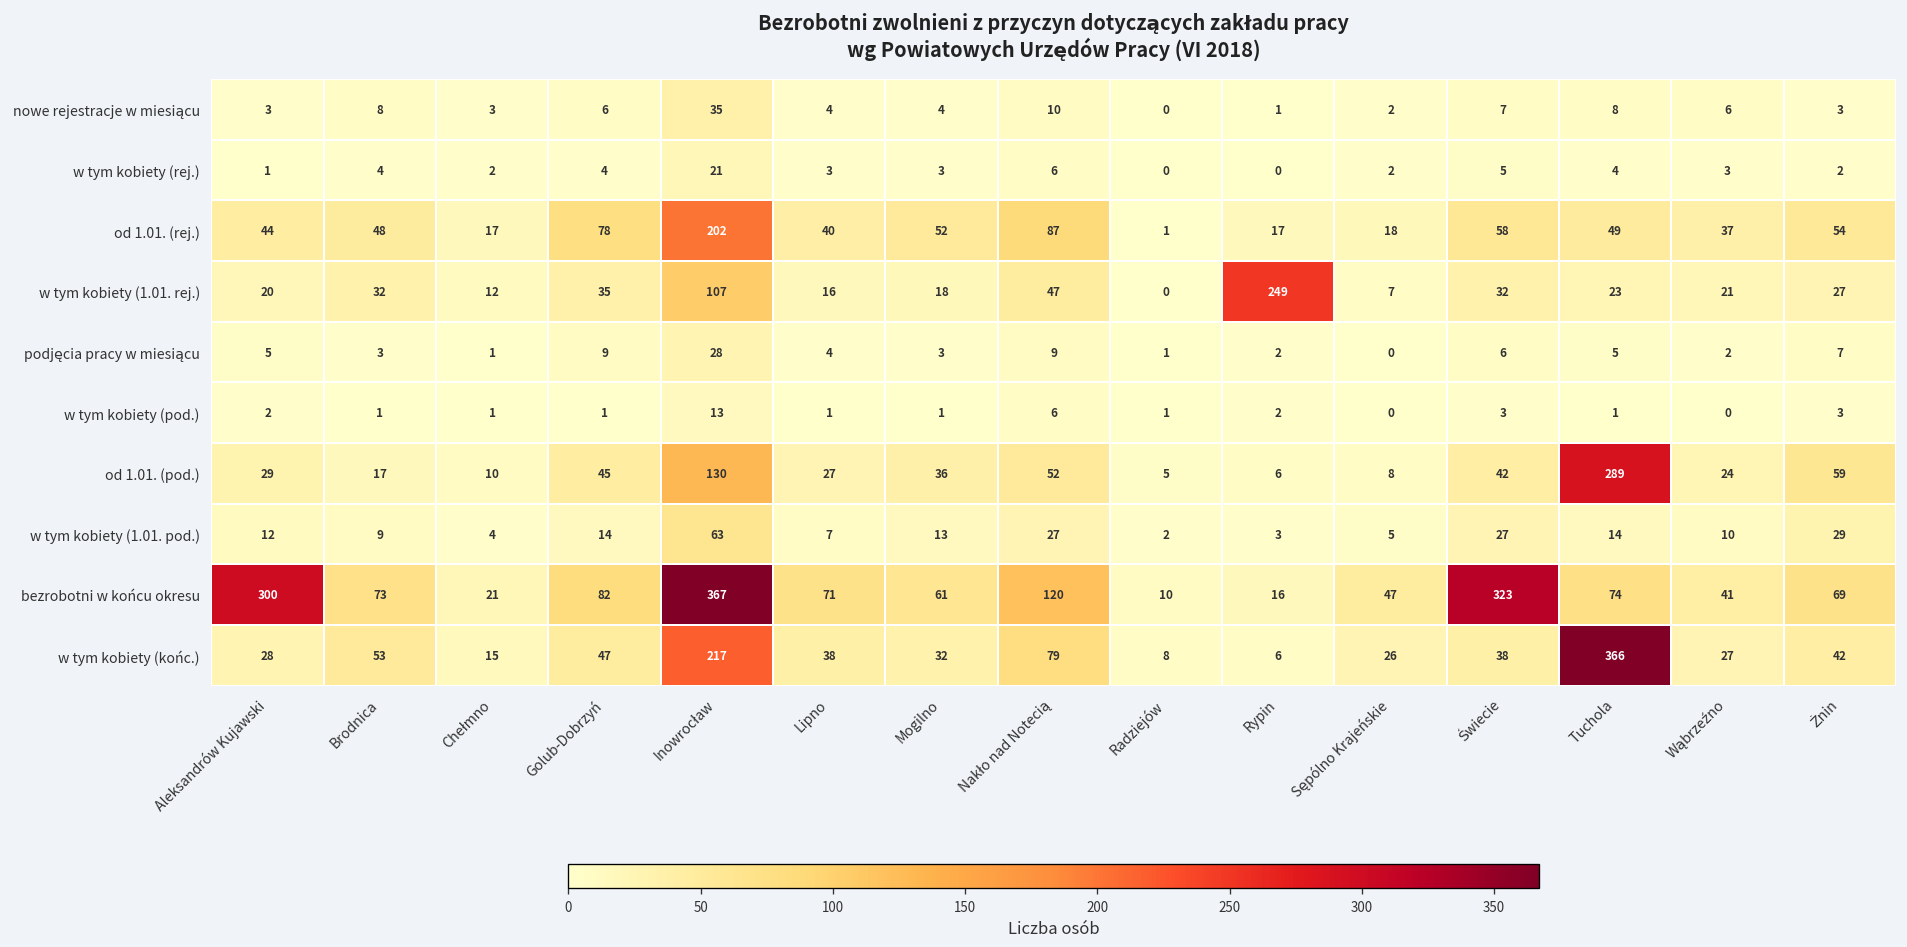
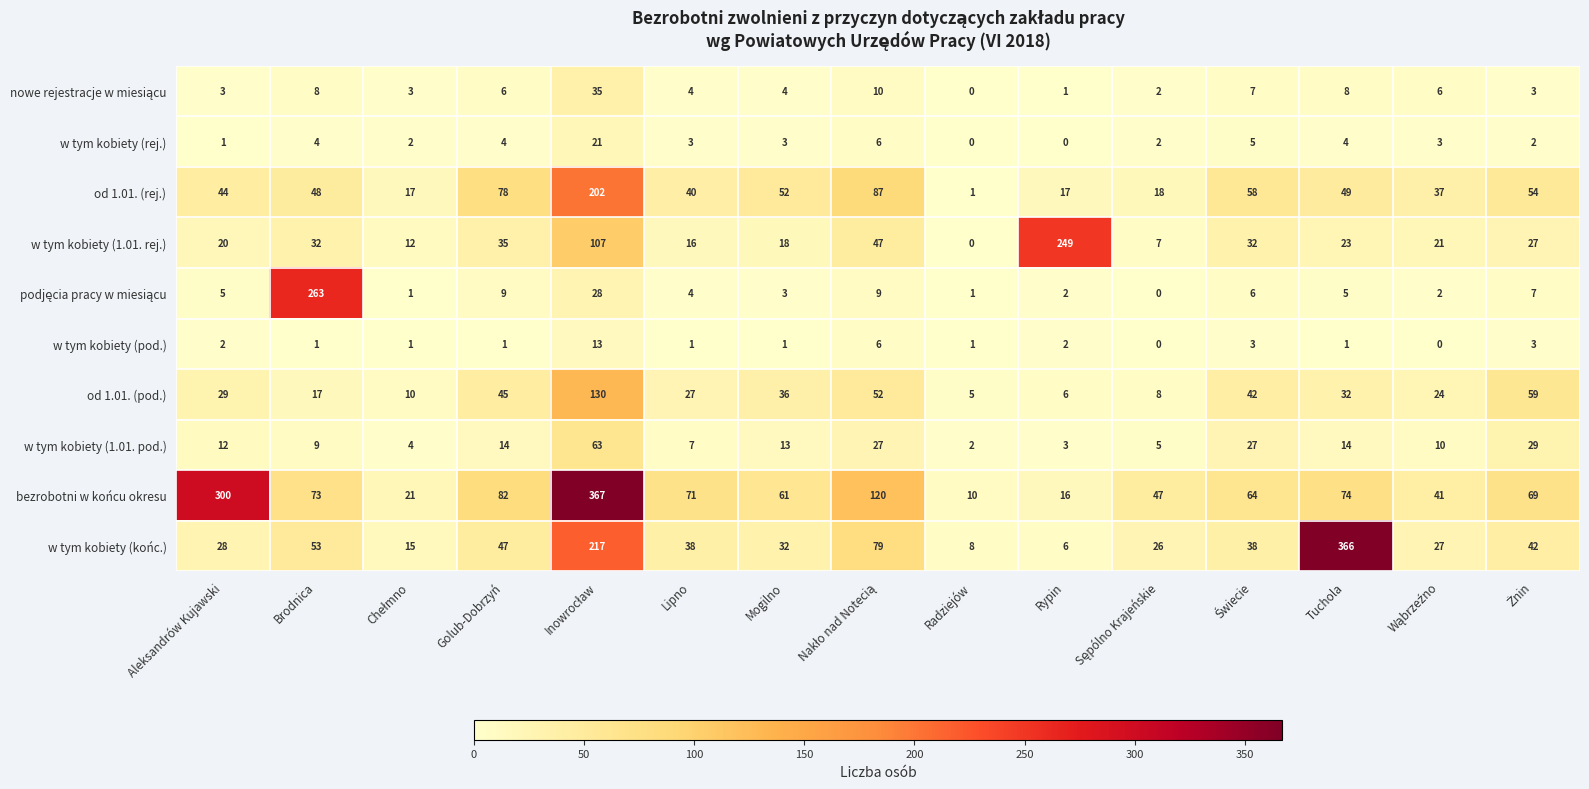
  {
    "nowe rejestracje w miesiącu": {
      "Aleksandrów Kujawski": 3,
      "Brodnica": 8,
      "Chełmno": 3,
      "Golub-Dobrzyń": 6,
      "Inowrocław": 35,
      "Lipno": 4,
      "Mogilno": 4,
      "Nakło nad Notecią": 10,
      "Radziejów": 0,
      "Rypin": 1,
      "Sępólno Krajeńskie": 2,
      "Świecie": 7,
      "Tuchola": 8,
      "Wąbrzeźno": 6,
      "Żnin": 3
    },
    "w tym kobiety (rej.)": {
      "Aleksandrów Kujawski": 1,
      "Brodnica": 4,
      "Chełmno": 2,
      "Golub-Dobrzyń": 4,
      "Inowrocław": 21,
      "Lipno": 3,
      "Mogilno": 3,
      "Nakło nad Notecią": 6,
      "Radziejów": 0,
      "Rypin": 0,
      "Sępólno Krajeńskie": 2,
      "Świecie": 5,
      "Tuchola": 4,
      "Wąbrzeźno": 3,
      "Żnin": 2
    },
    "od 1.01. (rej.)": {
      "Aleksandrów Kujawski": 44,
      "Brodnica": 48,
      "Chełmno": 17,
      "Golub-Dobrzyń": 78,
      "Inowrocław": 202,
      "Lipno": 40,
      "Mogilno": 52,
      "Nakło nad Notecią": 87,
      "Radziejów": 1,
      "Rypin": 17,
      "Sępólno Krajeńskie": 18,
      "Świecie": 58,
      "Tuchola": 49,
      "Wąbrzeźno": 37,
      "Żnin": 54
    },
    "w tym kobiety (1.01. rej.)": {
      "Aleksandrów Kujawski": 20,
      "Brodnica": 32,
      "Chełmno": 12,
      "Golub-Dobrzyń": 35,
      "Inowrocław": 107,
      "Lipno": 16,
      "Mogilno": 18,
      "Nakło nad Notecią": 47,
      "Radziejów": 0,
      "Rypin": 249,
      "Sępólno Krajeńskie": 7,
      "Świecie": 32,
      "Tuchola": 23,
      "Wąbrzeźno": 21,
      "Żnin": 27
    },
    "podjęcia pracy w miesiącu": {
      "Aleksandrów Kujawski": 5,
-     "Brodnica": 3,
+     "Brodnica": 263,
      "Chełmno": 1,
      "Golub-Dobrzyń": 9,
      "Inowrocław": 28,
      "Lipno": 4,
      "Mogilno": 3,
      "Nakło nad Notecią": 9,
      "Radziejów": 1,
      "Rypin": 2,
      "Sępólno Krajeńskie": 0,
      "Świecie": 6,
      "Tuchola": 5,
      "Wąbrzeźno": 2,
      "Żnin": 7
    },
    "w tym kobiety (pod.)": {
      "Aleksandrów Kujawski": 2,
      "Brodnica": 1,
      "Chełmno": 1,
      "Golub-Dobrzyń": 1,
      "Inowrocław": 13,
      "Lipno": 1,
      "Mogilno": 1,
      "Nakło nad Notecią": 6,
      "Radziejów": 1,
      "Rypin": 2,
      "Sępólno Krajeńskie": 0,
      "Świecie": 3,
      "Tuchola": 1,
      "Wąbrzeźno": 0,
      "Żnin": 3
    },
    "od 1.01. (pod.)": {
      "Aleksandrów Kujawski": 29,
      "Brodnica": 17,
      "Chełmno": 10,
      "Golub-Dobrzyń": 45,
      "Inowrocław": 130,
      "Lipno": 27,
      "Mogilno": 36,
      "Nakło nad Notecią": 52,
      "Radziejów": 5,
      "Rypin": 6,
      "Sępólno Krajeńskie": 8,
      "Świecie": 42,
-     "Tuchola": 289,
+     "Tuchola": 32,
      "Wąbrzeźno": 24,
      "Żnin": 59
    },
    "w tym kobiety (1.01. pod.)": {
      "Aleksandrów Kujawski": 12,
      "Brodnica": 9,
      "Chełmno": 4,
      "Golub-Dobrzyń": 14,
      "Inowrocław": 63,
      "Lipno": 7,
      "Mogilno": 13,
      "Nakło nad Notecią": 27,
      "Radziejów": 2,
      "Rypin": 3,
      "Sępólno Krajeńskie": 5,
      "Świecie": 27,
      "Tuchola": 14,
      "Wąbrzeźno": 10,
      "Żnin": 29
    },
    "bezrobotni w końcu okresu": {
      "Aleksandrów Kujawski": 300,
      "Brodnica": 73,
      "Chełmno": 21,
      "Golub-Dobrzyń": 82,
      "Inowrocław": 367,
      "Lipno": 71,
      "Mogilno": 61,
      "Nakło nad Notecią": 120,
      "Radziejów": 10,
      "Rypin": 16,
      "Sępólno Krajeńskie": 47,
-     "Świecie": 323,
+     "Świecie": 64,
      "Tuchola": 74,
      "Wąbrzeźno": 41,
      "Żnin": 69
    },
    "w tym kobiety (końc.)": {
      "Aleksandrów Kujawski": 28,
      "Brodnica": 53,
      "Chełmno": 15,
      "Golub-Dobrzyń": 47,
      "Inowrocław": 217,
      "Lipno": 38,
      "Mogilno": 32,
      "Nakło nad Notecią": 79,
      "Radziejów": 8,
      "Rypin": 6,
      "Sępólno Krajeńskie": 26,
      "Świecie": 38,
      "Tuchola": 366,
      "Wąbrzeźno": 27,
      "Żnin": 42
    }
  }
